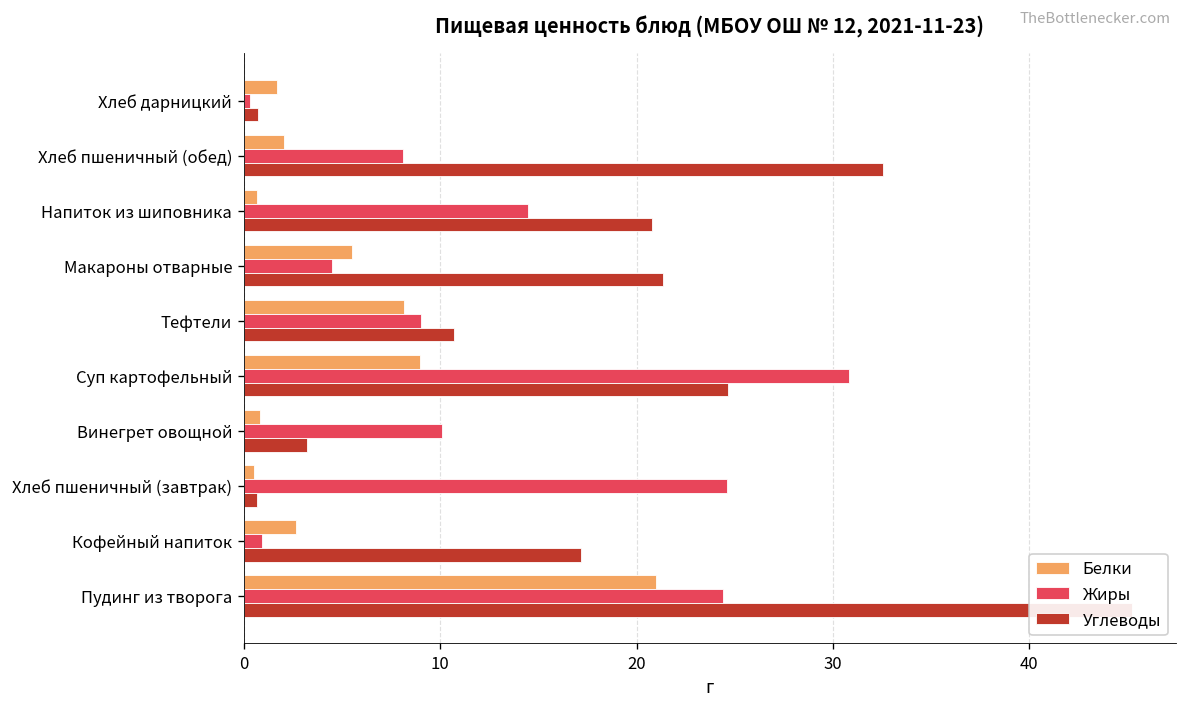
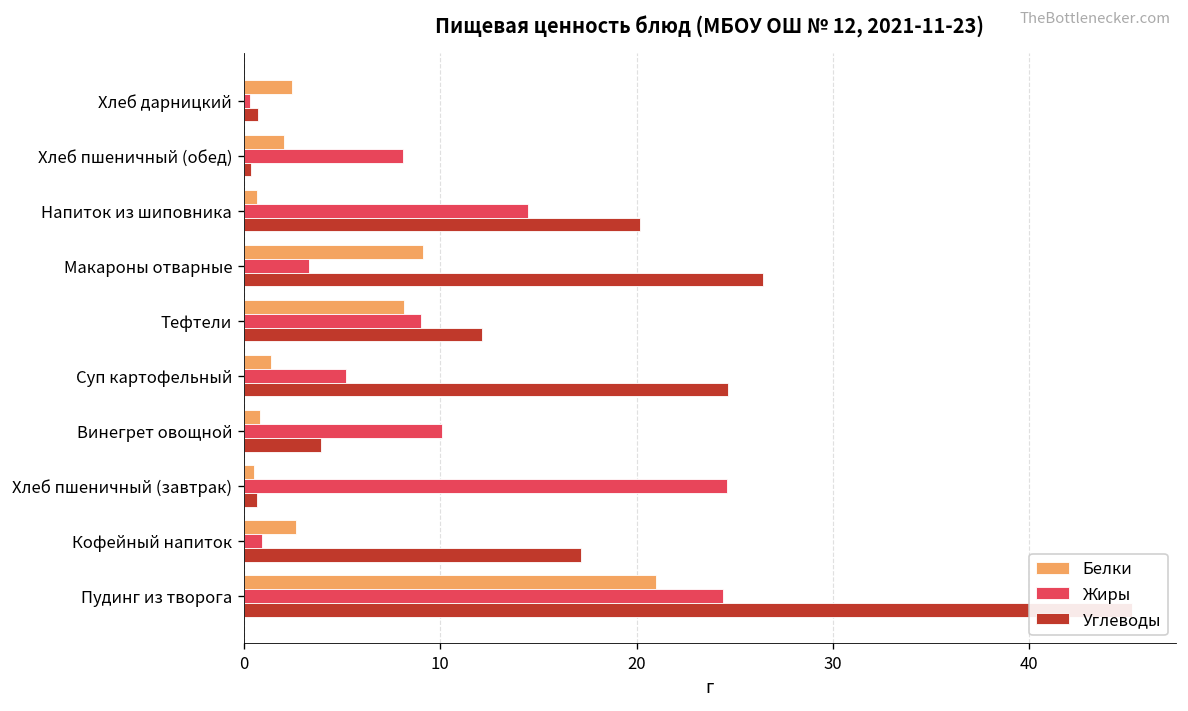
  {
    "Белки": {
-     "Хлеб дарницкий": 1.7,
+     "Хлеб дарницкий": 2.4,
      "Хлеб пшеничный (обед)": 2.0,
      "Напиток из шиповника": 0.7,
-     "Макароны отварные": 5.5,
+     "Макароны отварные": 9.1,
      "Тефтели": 8.1,
-     "Суп картофельный": 9.0,
+     "Суп картофельный": 1.4,
      "Винегрет овощной": 0.8,
      "Хлеб пшеничный (завтрак)": 0.5,
      "Кофейный напиток": 2.7,
      "Пудинг из творога": 21.0
    },
    "Жиры": {
      "Хлеб дарницкий": 0.3,
      "Хлеб пшеничный (обед)": 8.1,
      "Напиток из шиповника": 14.5,
-     "Макароны отварные": 4.5,
+     "Макароны отварные": 3.3,
      "Тефтели": 9.0,
-     "Суп картофельный": 30.8,
+     "Суп картофельный": 5.2,
      "Винегрет овощной": 10.1,
      "Хлеб пшеничный (завтрак)": 24.6,
      "Кофейный напиток": 0.9,
      "Пудинг из творога": 24.4
    },
    "Углеводы": {
      "Хлеб дарницкий": 0.7,
-     "Хлеб пшеничный (обед)": 32.5,
-     "Напиток из шиповника": 20.8,
-     "Макароны отварные": 21.4,
-     "Тефтели": 10.7,
+     "Хлеб пшеничный (обед)": 0.3,
+     "Напиток из шиповника": 20.2,
+     "Макароны отварные": 26.4,
+     "Тефтели": 12.1,
      "Суп картофельный": 24.7,
-     "Винегрет овощной": 3.2,
+     "Винегрет овощной": 3.9,
      "Хлеб пшеничный (завтрак)": 0.7,
      "Кофейный напиток": 17.2
    }
  }
